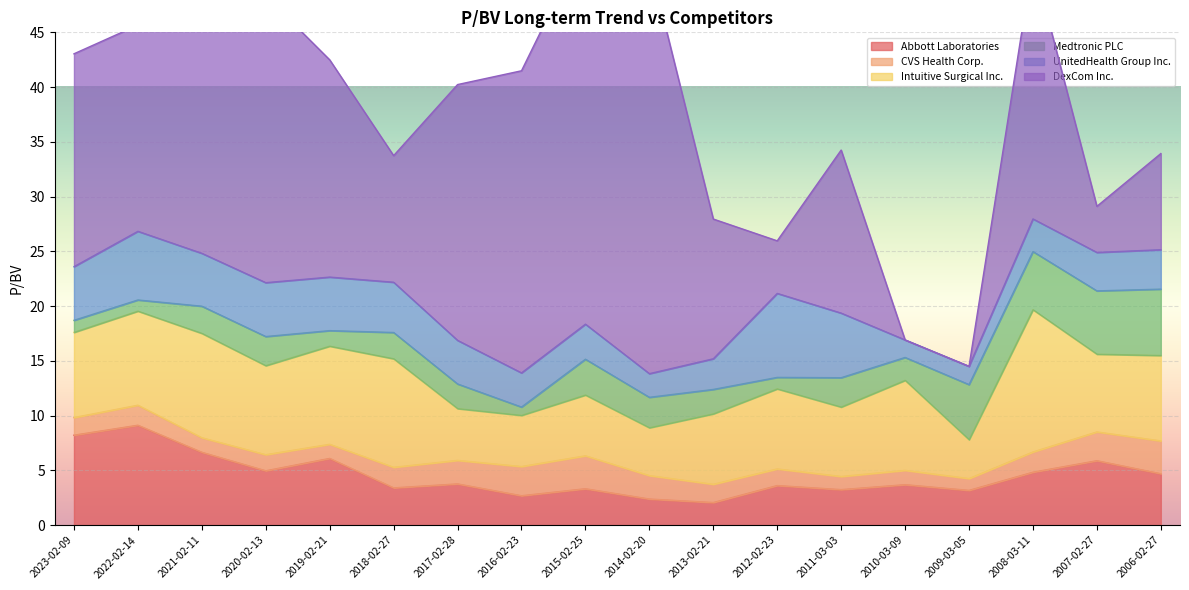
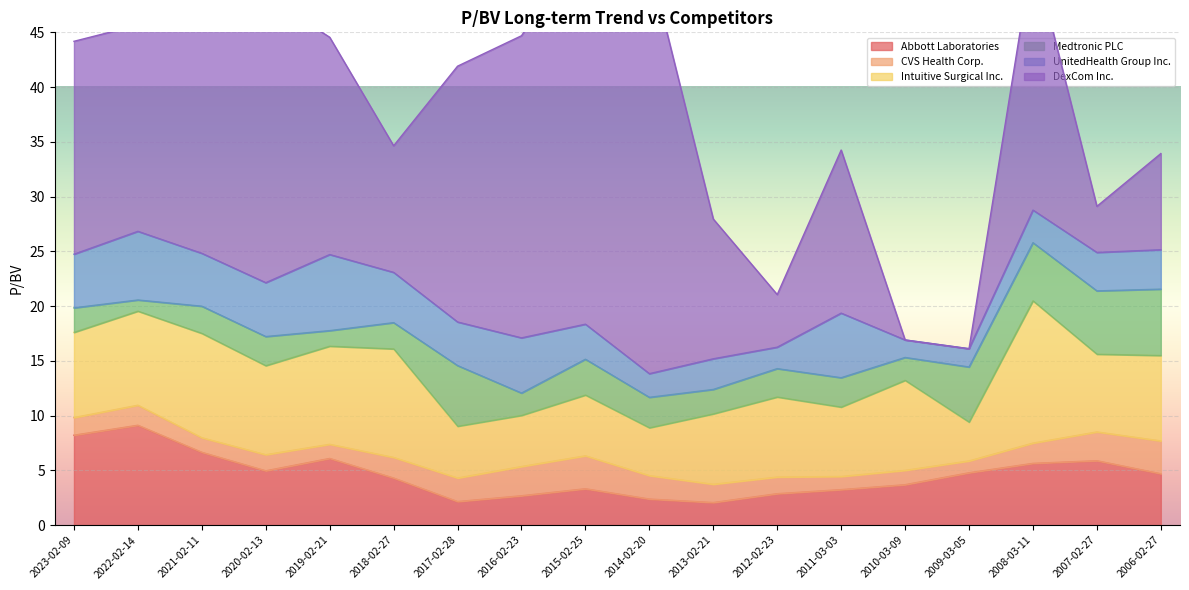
  {
    "Abbott Laboratories": {
      "2023-02-09": 8.2,
      "2022-02-14": 9.1,
      "2021-02-11": 6.7,
      "2020-02-13": 5.0,
      "2019-02-21": 6.1,
-     "2018-02-27": 3.4,
-     "2017-02-28": 3.8,
+     "2018-02-27": 4.3,
+     "2017-02-28": 2.2,
      "2016-02-23": 2.7,
      "2015-02-25": 3.3,
      "2014-02-20": 2.4,
      "2013-02-21": 2.1,
-     "2012-02-23": 3.6,
+     "2012-02-23": 2.9,
      "2011-03-03": 3.2,
      "2010-03-09": 3.7,
-     "2009-03-05": 3.2,
-     "2008-03-11": 4.8,
+     "2009-03-05": 4.8,
+     "2008-03-11": 5.6,
      "2007-02-27": 5.9,
      "2006-02-27": 4.7
    },
    "Medtronic PLC": {
-     "2023-02-09": 1.1,
+     "2023-02-09": 2.2,
      "2022-02-14": 1.0,
      "2021-02-11": 2.5,
      "2020-02-13": 2.7,
      "2019-02-21": 1.4,
      "2018-02-27": 2.4,
-     "2017-02-28": 2.3,
-     "2016-02-23": 0.8,
+     "2017-02-28": 5.5,
+     "2016-02-23": 2.0,
      "2015-02-25": 3.3,
      "2014-02-20": 2.8,
      "2013-02-21": 2.2,
-     "2012-02-23": 1.1,
+     "2012-02-23": 2.6,
      "2011-03-03": 2.7,
      "2010-03-09": 2.1,
      "2009-03-05": 5.0,
      "2008-03-11": 5.3,
      "2007-02-27": 5.8,
      "2006-02-27": 6.1
    },
    "UnitedHealth Group Inc.": {
      "2023-02-09": 4.9,
      "2022-02-14": 6.3,
      "2021-02-11": 4.8,
      "2020-02-13": 4.9,
-     "2019-02-21": 4.9,
+     "2019-02-21": 6.9,
      "2018-02-27": 4.6,
      "2017-02-28": 4.0,
-     "2016-02-23": 3.1,
+     "2016-02-23": 5.0,
      "2015-02-25": 3.2,
      "2014-02-20": 2.2,
      "2013-02-21": 2.8,
-     "2012-02-23": 7.7,
+     "2012-02-23": 2.0,
      "2011-03-03": 5.9,
      "2008-03-11": 3.0,
      "2007-02-27": 3.5,
      "2006-02-27": 3.6
    },
    "DexCom Inc.": {
      "2023-02-09": 19.4,
      "2019-02-21": 19.8,
      "2018-02-27": 11.6,
      "2017-02-28": 23.4,
      "2016-02-23": 27.6,
      "2013-02-21": 12.8,
      "2012-02-23": 4.8,
      "2011-03-03": 14.9,
      "2007-02-27": 4.2,
      "2006-02-27": 8.8
    }
  }
